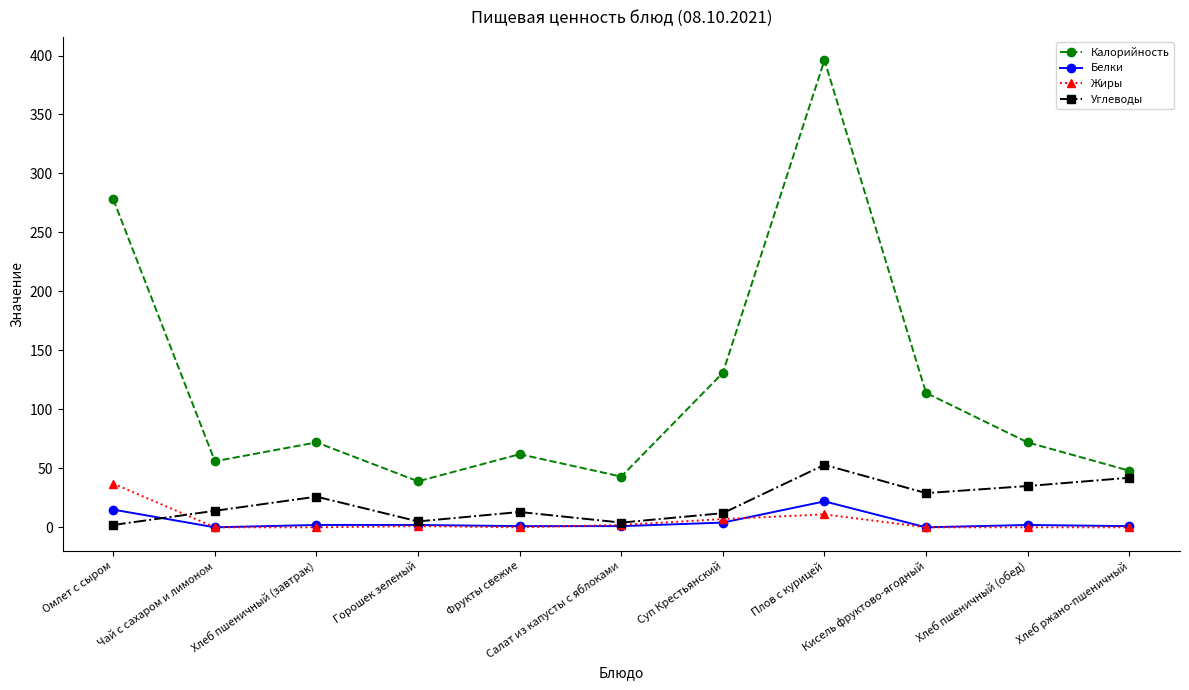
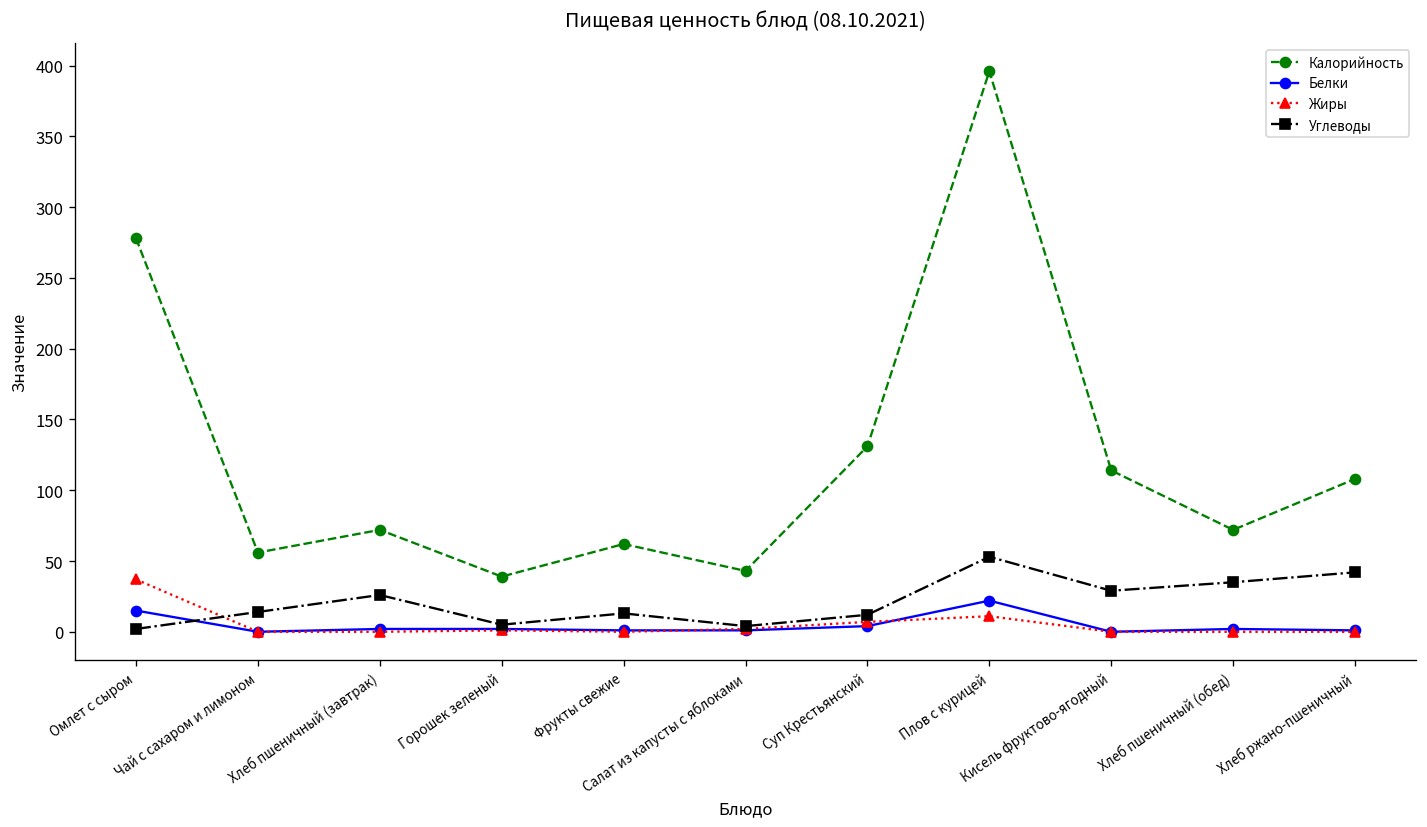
  {
    "Калорийность": {
      "Омлет с сыром": 278,
      "Чай с сахаром и лимоном": 56,
      "Хлеб пшеничный (завтрак)": 72,
      "Горошек зеленый": 39,
      "Фрукты свежие": 62,
      "Салат из капусты с яблоками": 43,
      "Суп Крестьянский": 131,
      "Плов с курицей": 396,
      "Кисель фруктово-ягодный": 114,
      "Хлеб пшеничный (обед)": 72,
-     "Хлеб ржано-пшеничный": 48
+     "Хлеб ржано-пшеничный": 108
    },
    "Белки": {
      "Омлет с сыром": 15,
      "Суп Крестьянский": 4,
      "Плов с курицей": 22
    },
    "Жиры": {
      "Омлет с сыром": 37,
      "Суп Крестьянский": 7,
      "Плов с курицей": 11
    },
    "Углеводы": {
      "Омлет с сыром": 2,
      "Чай с сахаром и лимоном": 14,
      "Хлеб пшеничный (завтрак)": 26,
      "Горошек зеленый": 5,
      "Фрукты свежие": 13,
      "Суп Крестьянский": 12,
      "Плов с курицей": 53,
      "Кисель фруктово-ягодный": 29,
      "Хлеб пшеничный (обед)": 35,
      "Хлеб ржано-пшеничный": 42
    }
  }
